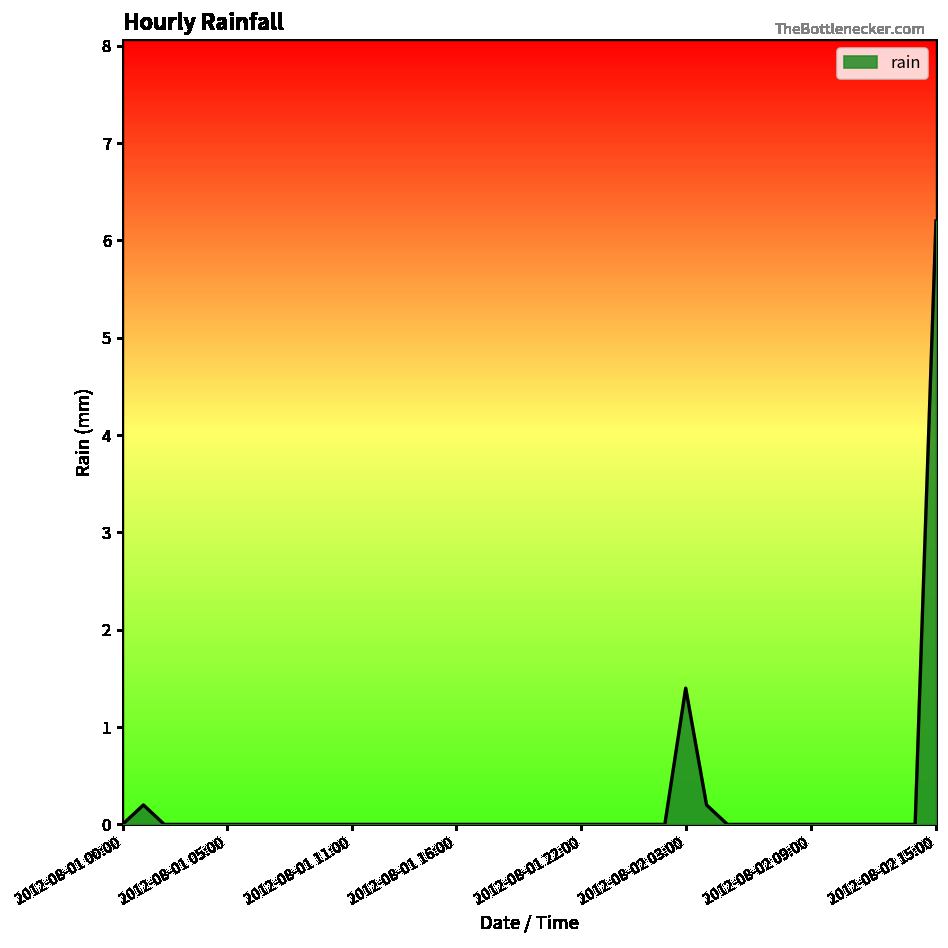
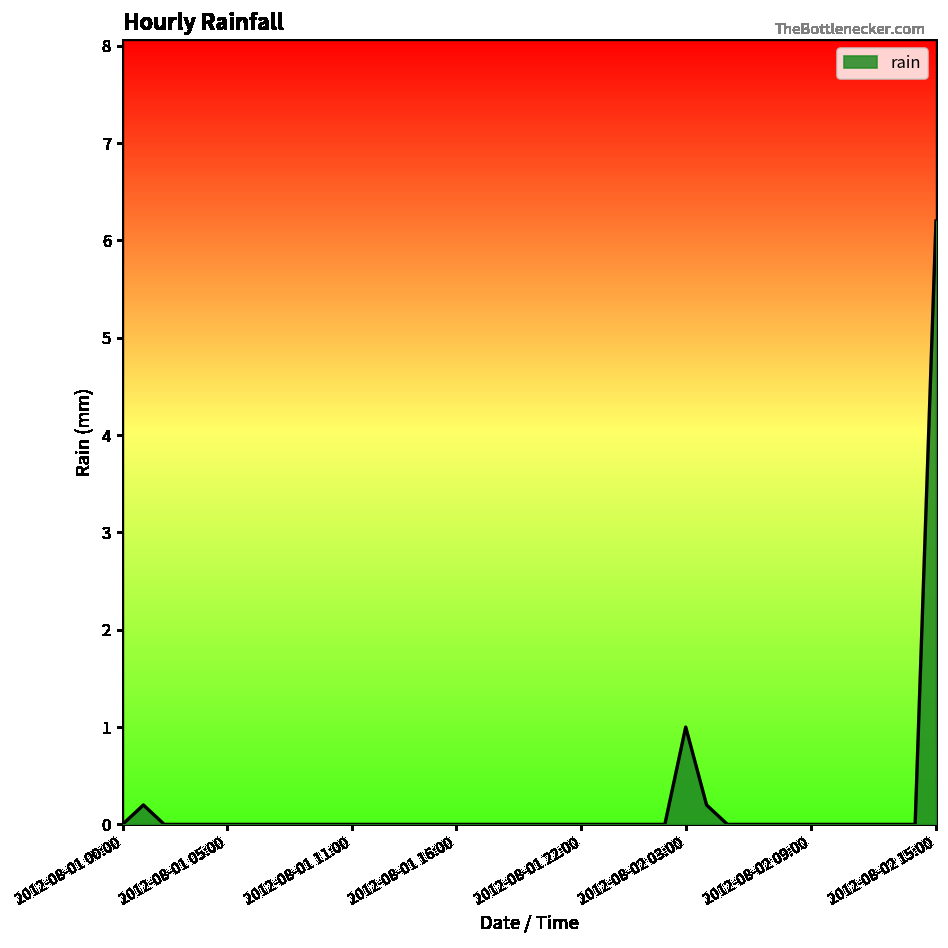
  {
    "2012-08-01 00:00": 0.0,
    "2012-08-01 05:00": 0.0,
    "2012-08-01 11:00": 0.0,
    "2012-08-01 16:00": 0.0,
    "2012-08-01 22:00": 0.0,
-   "2012-08-02 03:00": 1.4,
+   "2012-08-02 03:00": 1.0,
    "2012-08-02 09:00": 0.0,
    "2012-08-02 15:00": 6.2
  }
